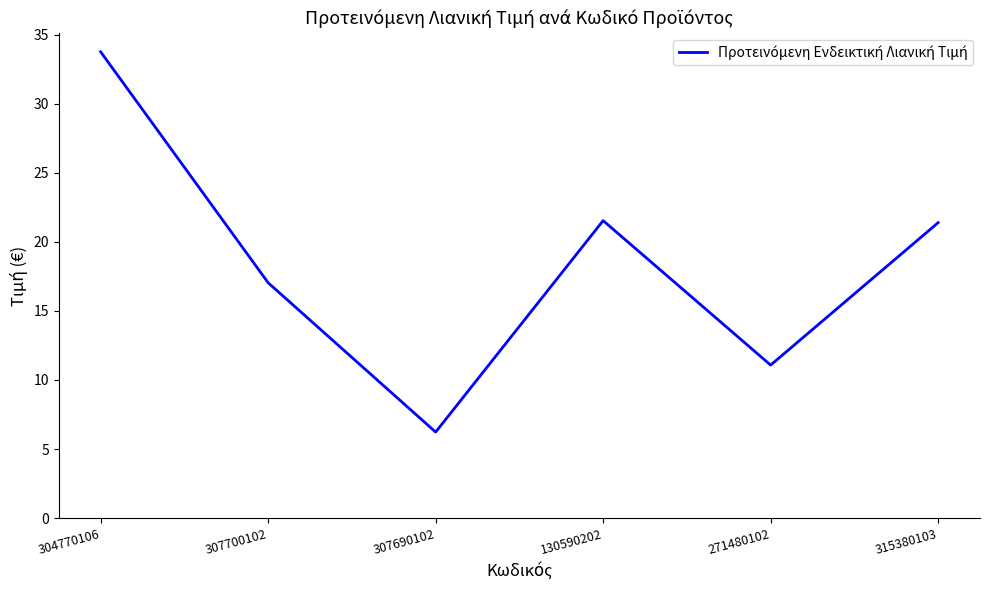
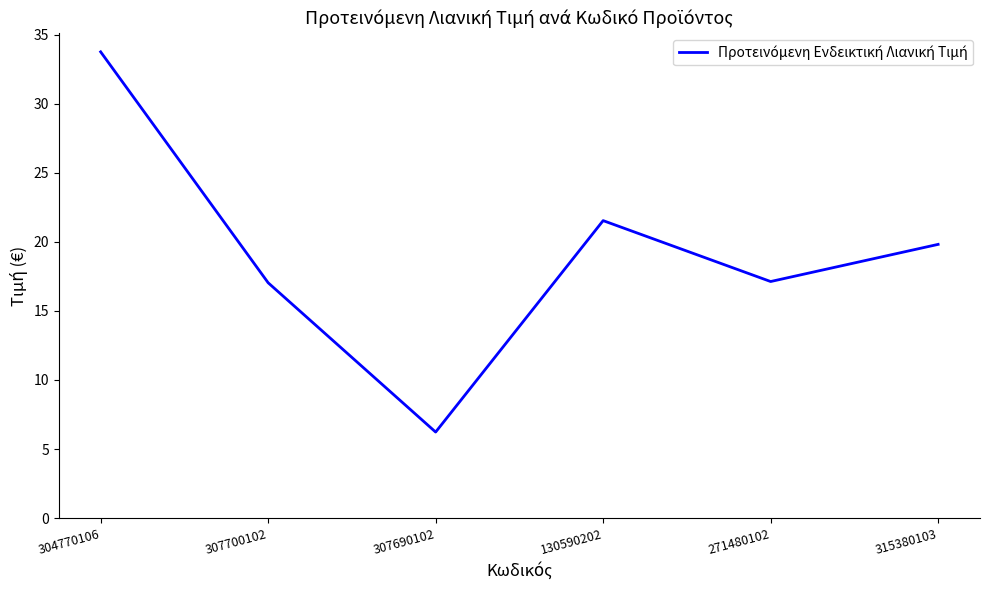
  {
    "304770106": 33.8,
    "307700102": 17.0,
    "307690102": 6.2,
    "130590202": 21.5,
-   "271480102": 11.1,
-   "315380103": 21.4
+   "271480102": 17.1,
+   "315380103": 19.8
  }
